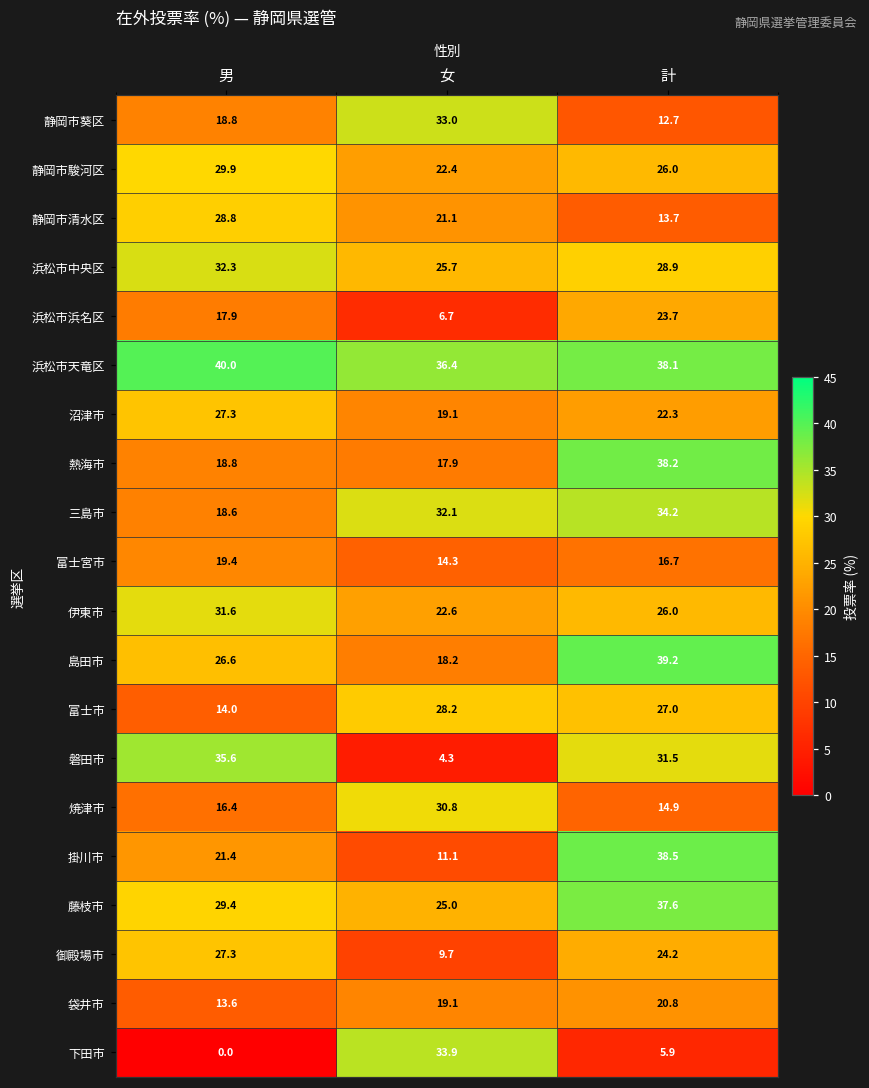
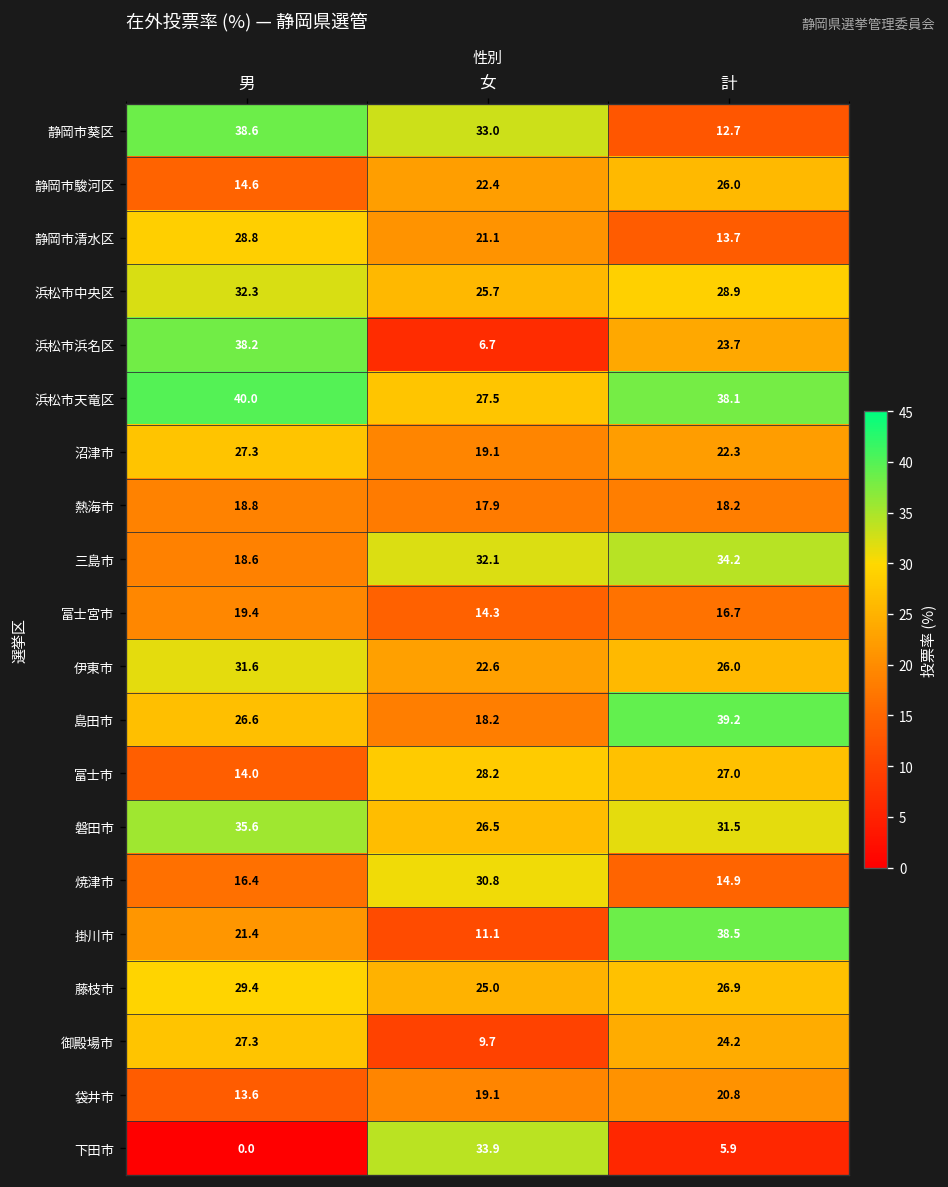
  {
    "静岡市葵区": {
-     "男": 18.8,
+     "男": 38.6,
      "女": 33.0,
      "計": 12.7
    },
    "静岡市駿河区": {
-     "男": 29.9,
+     "男": 14.6,
      "女": 22.4,
      "計": 26.0
    },
    "静岡市清水区": {
      "男": 28.8,
      "女": 21.1,
      "計": 13.7
    },
    "浜松市中央区": {
      "男": 32.3,
      "女": 25.7,
      "計": 28.9
    },
    "浜松市浜名区": {
-     "男": 17.9,
+     "男": 38.2,
      "女": 6.7,
      "計": 23.7
    },
    "浜松市天竜区": {
      "男": 40.0,
-     "女": 36.4,
+     "女": 27.5,
      "計": 38.1
    },
    "沼津市": {
      "男": 27.3,
      "女": 19.1,
      "計": 22.3
    },
    "熱海市": {
      "男": 18.8,
      "女": 17.9,
-     "計": 38.2
+     "計": 18.2
    },
    "三島市": {
      "男": 18.6,
      "女": 32.1,
      "計": 34.2
    },
    "富士宮市": {
      "男": 19.4,
      "女": 14.3,
      "計": 16.7
    },
    "伊東市": {
      "男": 31.6,
      "女": 22.6,
      "計": 26.0
    },
    "島田市": {
      "男": 26.6,
      "女": 18.2,
      "計": 39.2
    },
    "富士市": {
      "男": 14.0,
      "女": 28.2,
      "計": 27.0
    },
    "磐田市": {
      "男": 35.6,
-     "女": 4.3,
+     "女": 26.5,
      "計": 31.5
    },
    "焼津市": {
      "男": 16.4,
      "女": 30.8,
      "計": 14.9
    },
    "掛川市": {
      "男": 21.4,
      "女": 11.1,
      "計": 38.5
    },
    "藤枝市": {
      "男": 29.4,
      "女": 25.0,
-     "計": 37.6
+     "計": 26.9
    },
    "御殿場市": {
      "男": 27.3,
      "女": 9.7,
      "計": 24.2
    },
    "袋井市": {
      "男": 13.6,
      "女": 19.1,
      "計": 20.8
    },
    "下田市": {
      "男": 0.0,
      "女": 33.9,
      "計": 5.9
    }
  }
